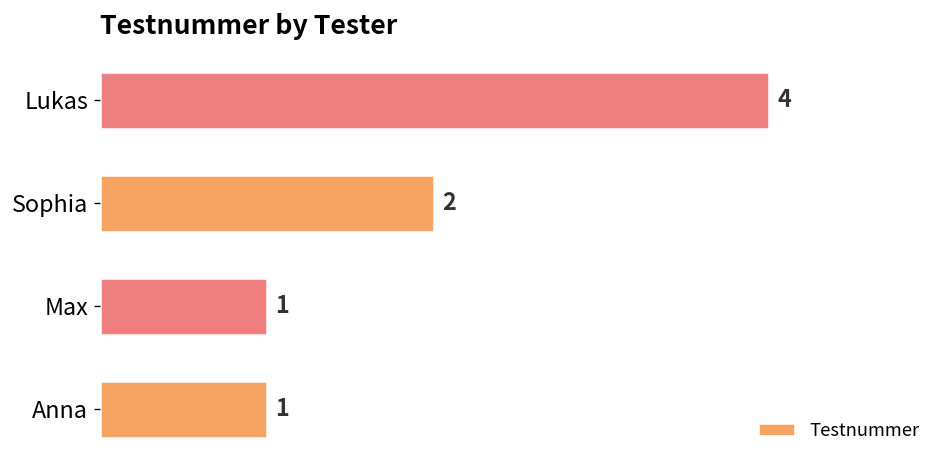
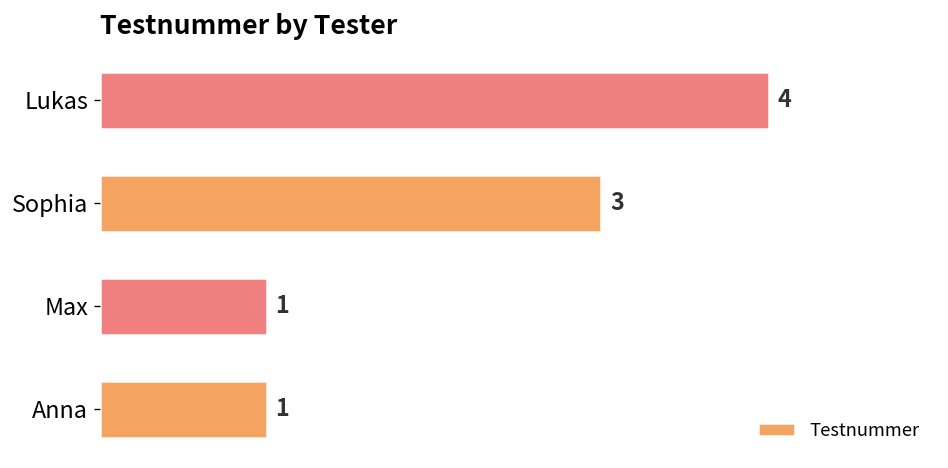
  {
    "Lukas": 4,
-   "Sophia": 2,
+   "Sophia": 3,
    "Max": 1,
    "Anna": 1
  }
